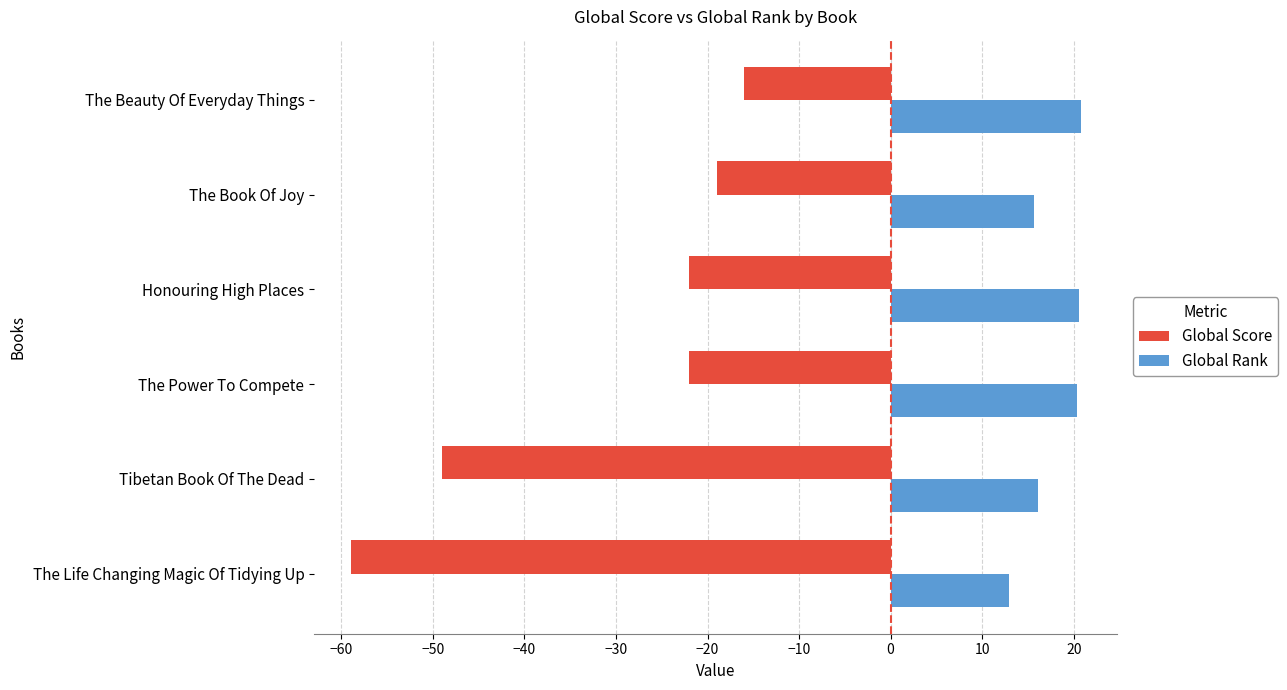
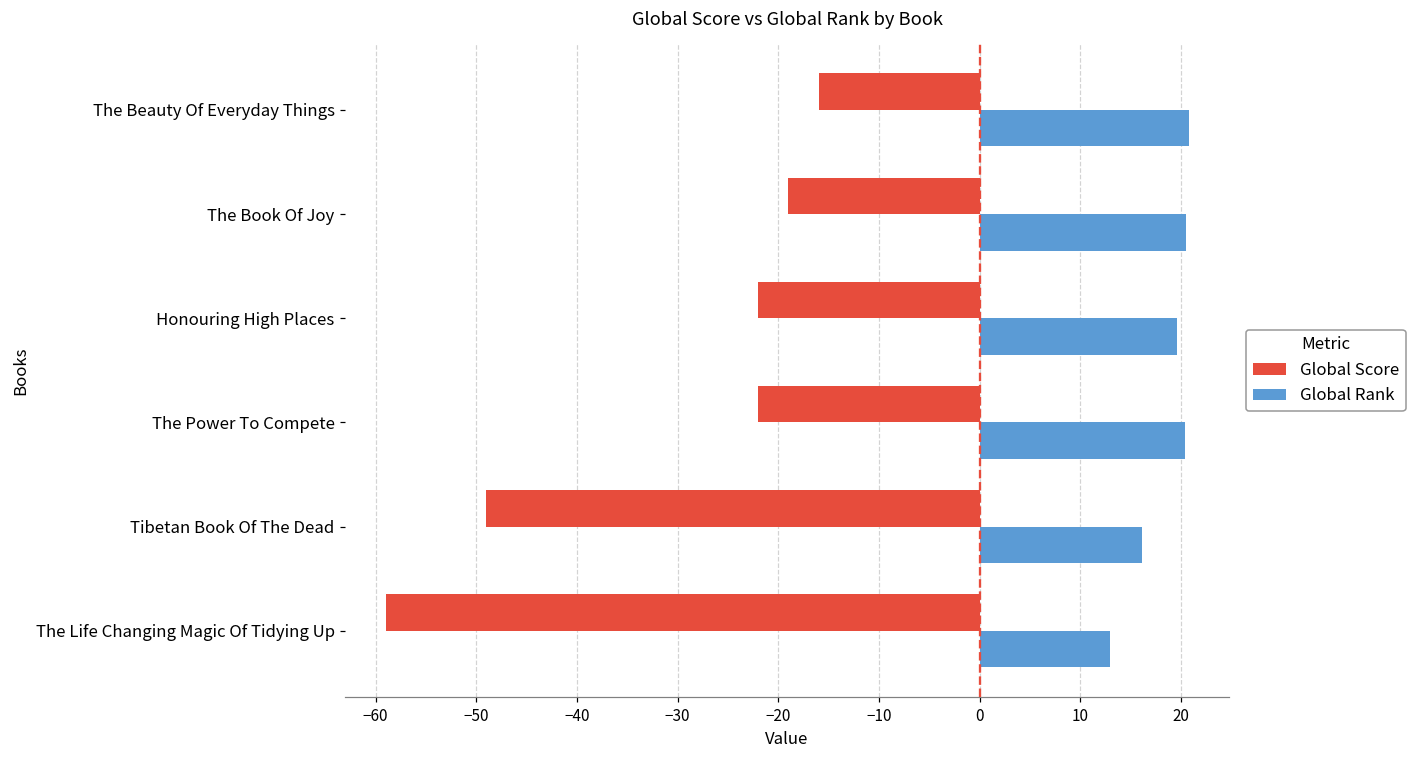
  {
    "Global Score": {
      "The Beauty Of Everyday Things": -16,
      "The Book Of Joy": -19,
      "Honouring High Places": -22,
      "The Power To Compete": -22,
      "Tibetan Book Of The Dead": -49,
      "The Life Changing Magic Of Tidying Up": -59
    },
    "Global Rank": {
      "The Beauty Of Everyday Things": 21,
-     "The Book Of Joy": 16,
-     "Honouring High Places": 21,
+     "The Book Of Joy": 21,
+     "Honouring High Places": 20,
      "The Power To Compete": 20,
      "Tibetan Book Of The Dead": 16,
      "The Life Changing Magic Of Tidying Up": 13
    }
  }
